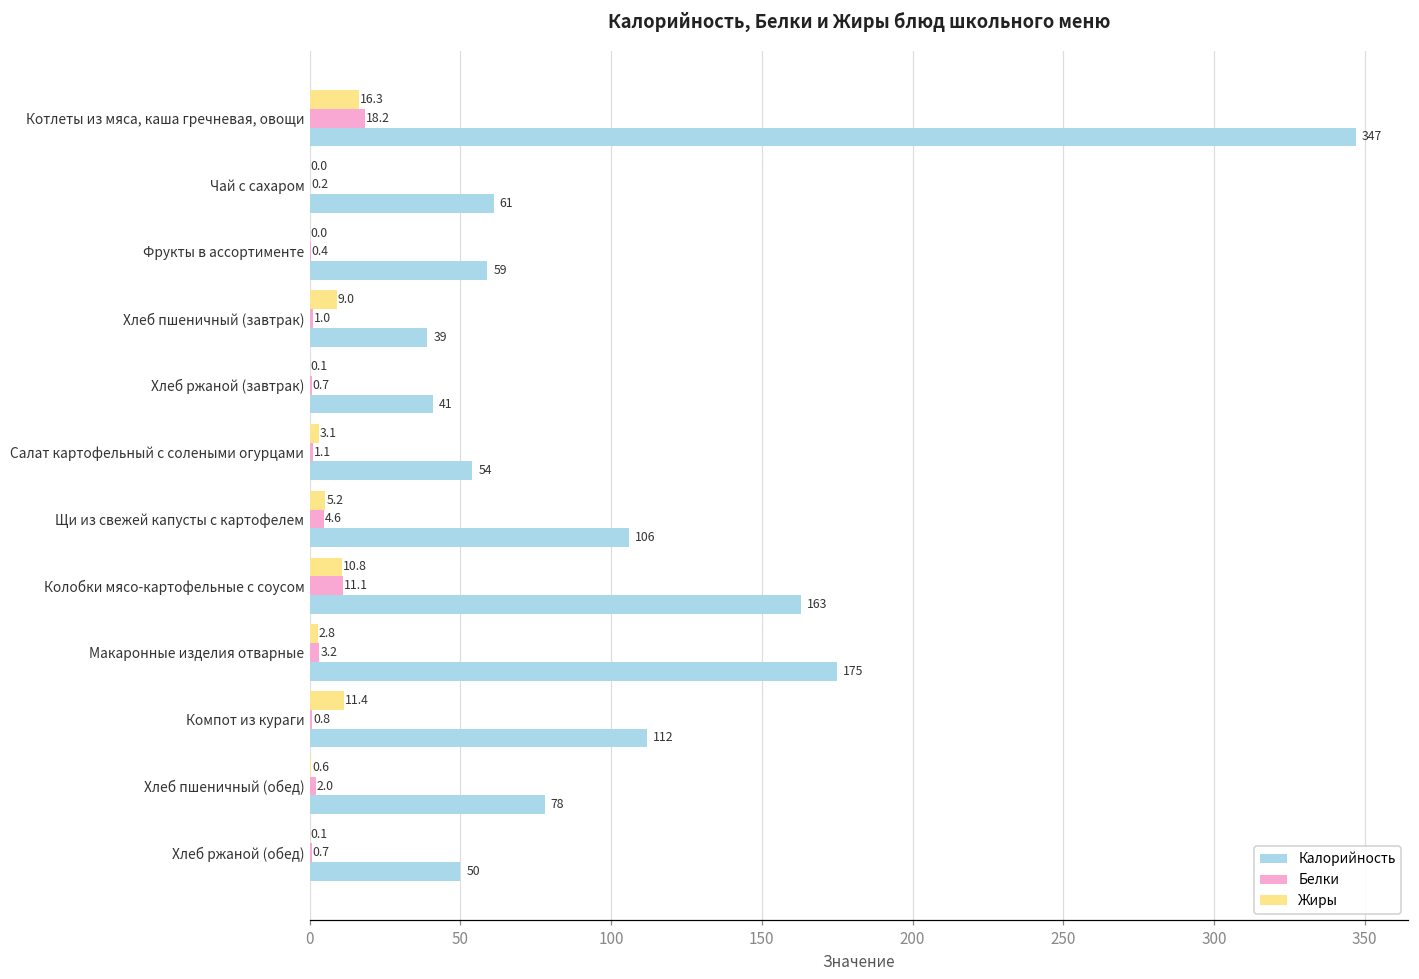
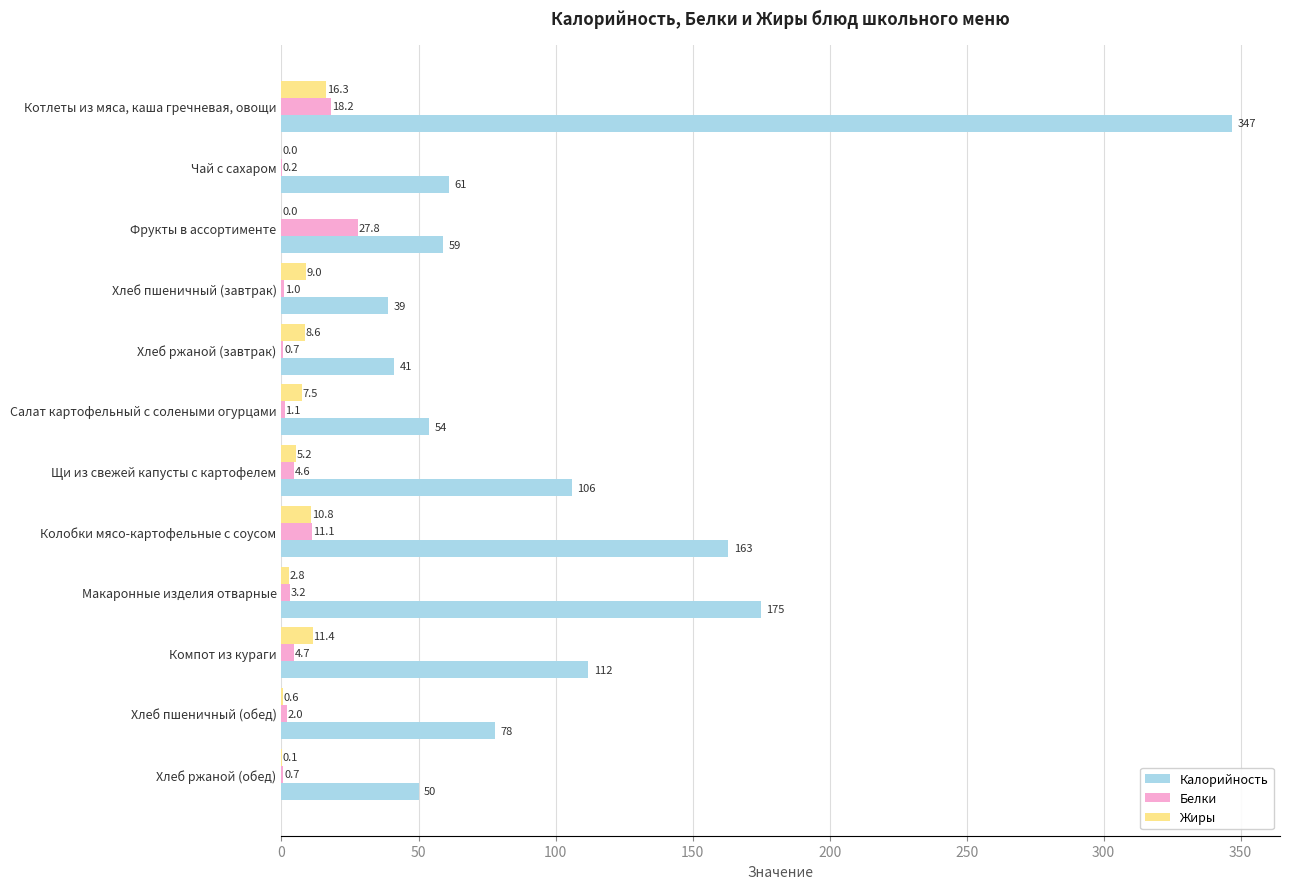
  {
    "Калорийность": {
      "Котлеты из мяса, каша гречневая, овощи": 347,
      "Чай с сахаром": 61,
      "Фрукты в ассортименте": 59,
      "Хлеб пшеничный (завтрак)": 39,
      "Хлеб ржаной (завтрак)": 41,
      "Салат картофельный с солеными огурцами": 54,
      "Щи из свежей капусты с картофелем": 106,
      "Колобки мясо-картофельные с соусом": 163,
      "Макаронные изделия отварные": 175,
      "Компот из кураги": 112,
      "Хлеб пшеничный (обед)": 78,
      "Хлеб ржаной (обед)": 50
    },
    "Белки": {
      "Котлеты из мяса, каша гречневая, овощи": 18.2,
      "Чай с сахаром": 0.2,
-     "Фрукты в ассортименте": 0.4,
+     "Фрукты в ассортименте": 27.8,
      "Хлеб пшеничный (завтрак)": 1.0,
      "Хлеб ржаной (завтрак)": 0.7,
      "Салат картофельный с солеными огурцами": 1.1,
      "Щи из свежей капусты с картофелем": 4.6,
      "Колобки мясо-картофельные с соусом": 11.1,
      "Макаронные изделия отварные": 3.2,
-     "Компот из кураги": 0.8,
+     "Компот из кураги": 4.7,
      "Хлеб пшеничный (обед)": 2.0,
      "Хлеб ржаной (обед)": 0.7
    },
    "Жиры": {
      "Котлеты из мяса, каша гречневая, овощи": 16.3,
      "Чай с сахаром": 0.0,
      "Фрукты в ассортименте": 0.0,
      "Хлеб пшеничный (завтрак)": 9.0,
-     "Хлеб ржаной (завтрак)": 0.1,
-     "Салат картофельный с солеными огурцами": 3.1,
+     "Хлеб ржаной (завтрак)": 8.6,
+     "Салат картофельный с солеными огурцами": 7.5,
      "Щи из свежей капусты с картофелем": 5.2,
      "Колобки мясо-картофельные с соусом": 10.8,
      "Макаронные изделия отварные": 2.8,
      "Компот из кураги": 11.4,
      "Хлеб пшеничный (обед)": 0.6,
      "Хлеб ржаной (обед)": 0.1
    }
  }
